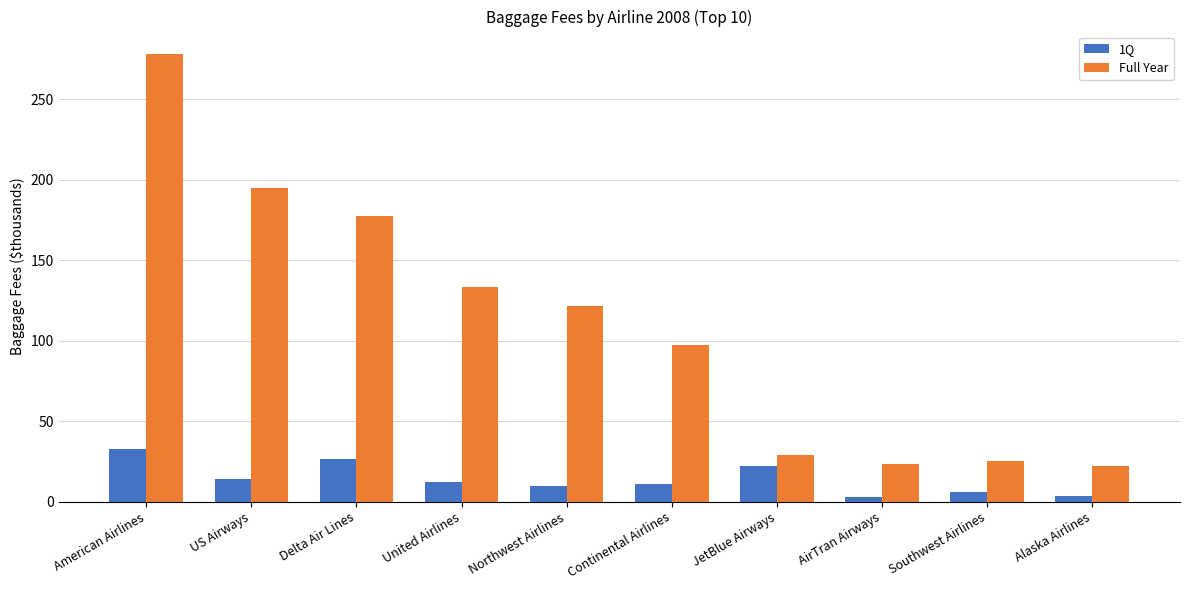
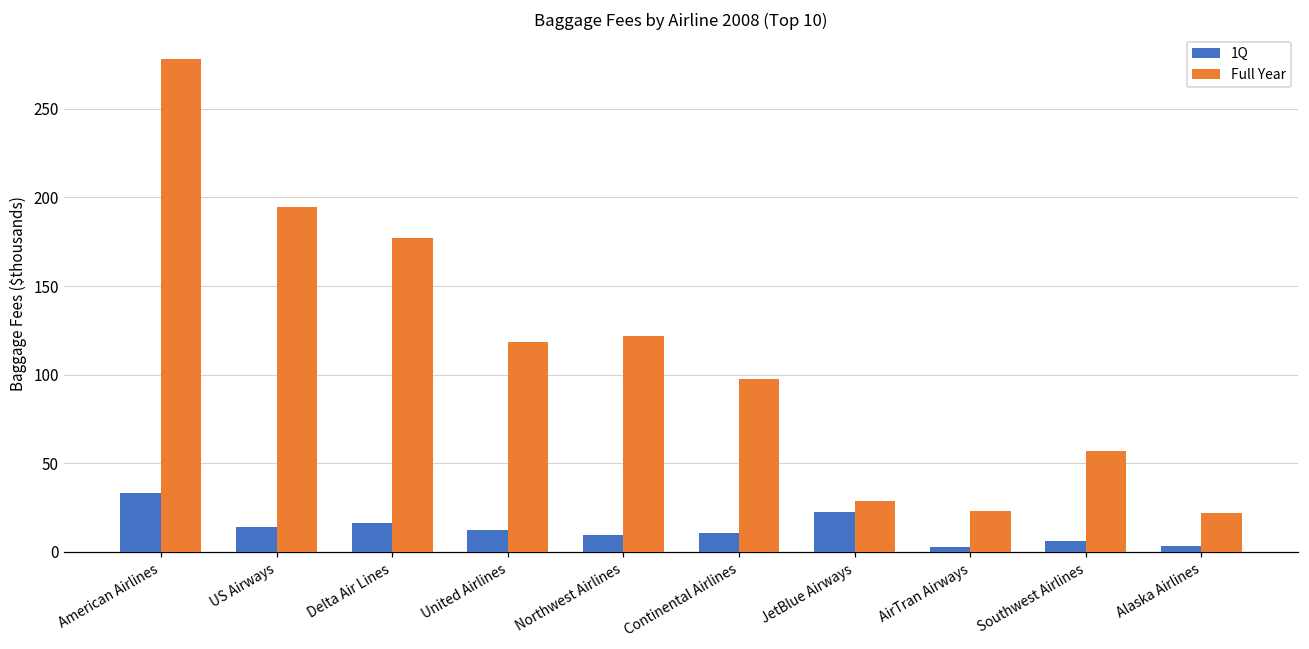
  {
    "1Q": {
      "American Airlines": 33,
      "US Airways": 14,
-     "Delta Air Lines": 27,
+     "Delta Air Lines": 16,
      "United Airlines": 12,
      "Northwest Airlines": 10,
      "Continental Airlines": 11,
      "JetBlue Airways": 22,
      "AirTran Airways": 3,
      "Southwest Airlines": 6,
      "Alaska Airlines": 3
    },
    "Full Year": {
      "American Airlines": 278,
      "US Airways": 195,
      "Delta Air Lines": 177,
-     "United Airlines": 133,
+     "United Airlines": 119,
      "Northwest Airlines": 122,
      "Continental Airlines": 98,
      "JetBlue Airways": 29,
      "AirTran Airways": 23,
-     "Southwest Airlines": 25,
+     "Southwest Airlines": 57,
      "Alaska Airlines": 22
    }
  }
